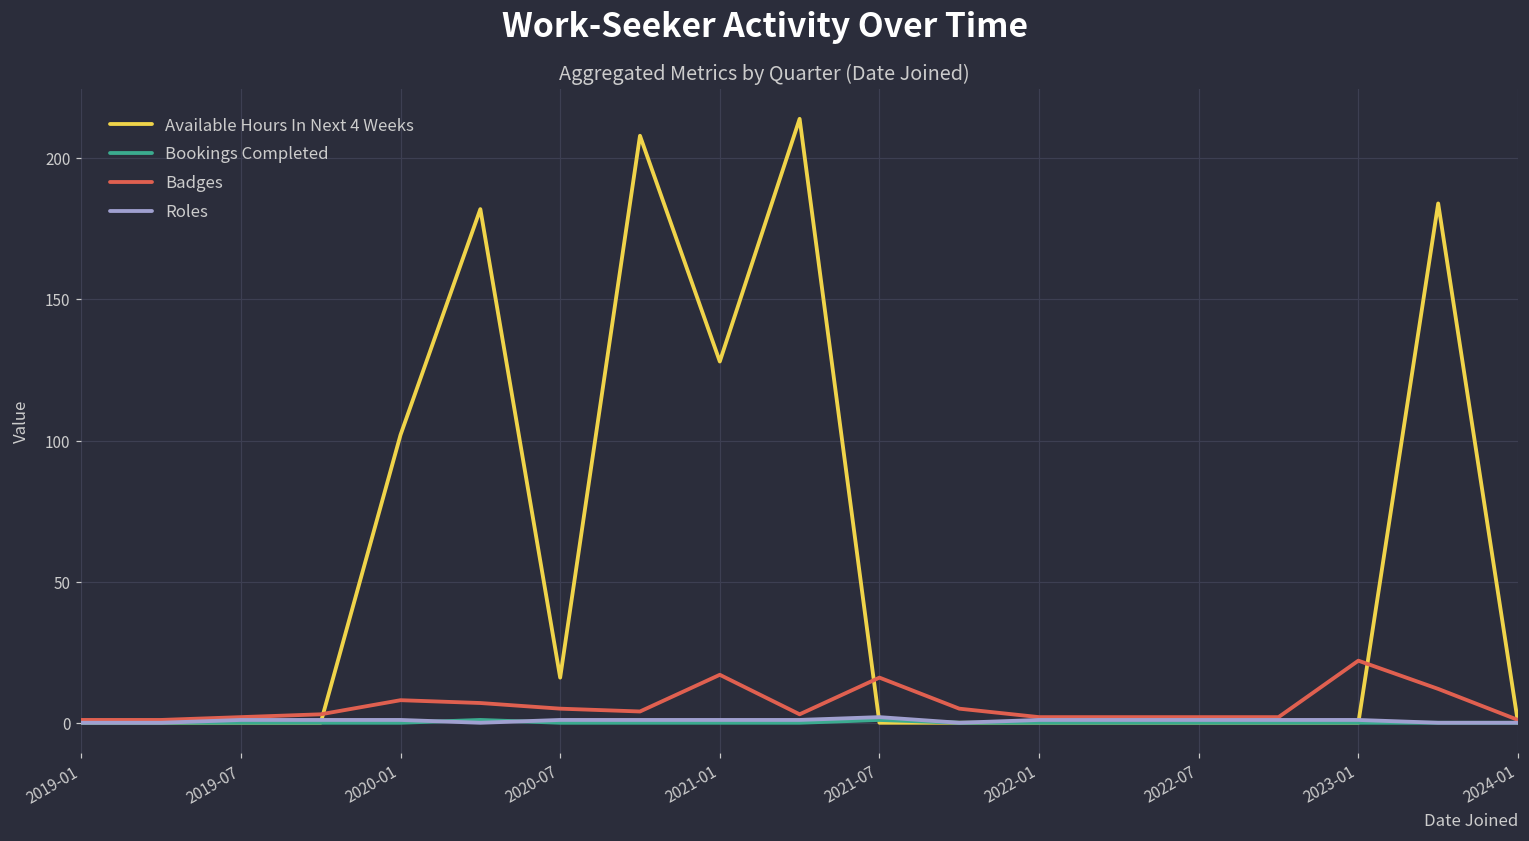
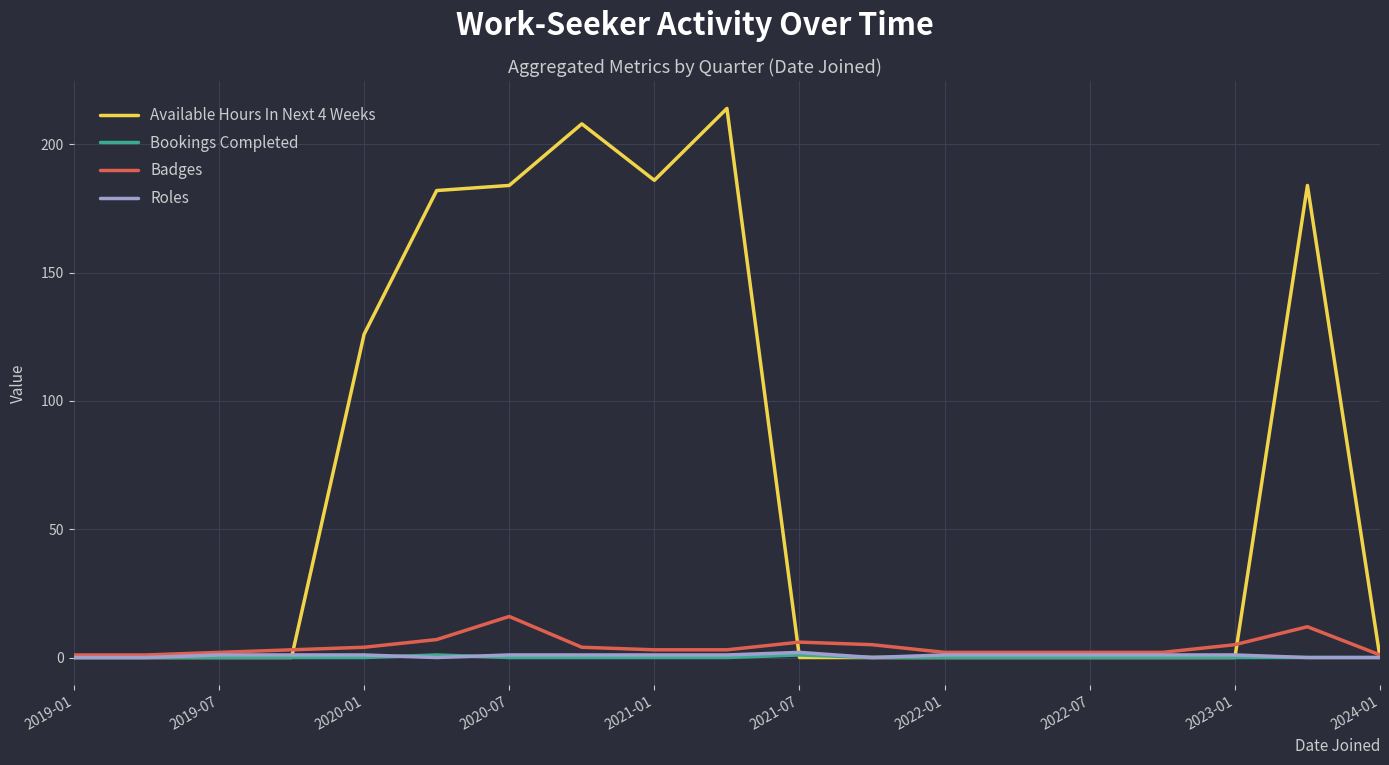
  {
    "Available Hours In Next 4 Weeks": {
-     "2020-01": 102,
-     "2020-07": 16,
-     "2021-01": 128
+     "2020-01": 126,
+     "2020-07": 184,
+     "2021-01": 186
    },
    "Badges": {
      "2019-07": 2,
-     "2020-01": 8,
-     "2020-07": 5,
-     "2021-01": 17,
-     "2021-07": 16,
+     "2020-01": 4,
+     "2020-07": 16,
+     "2021-01": 3,
+     "2021-07": 6,
      "2022-01": 2,
      "2022-07": 2,
-     "2023-01": 22
+     "2023-01": 5
    },
    "Roles": {
      "2021-07": 2
    }
  }
